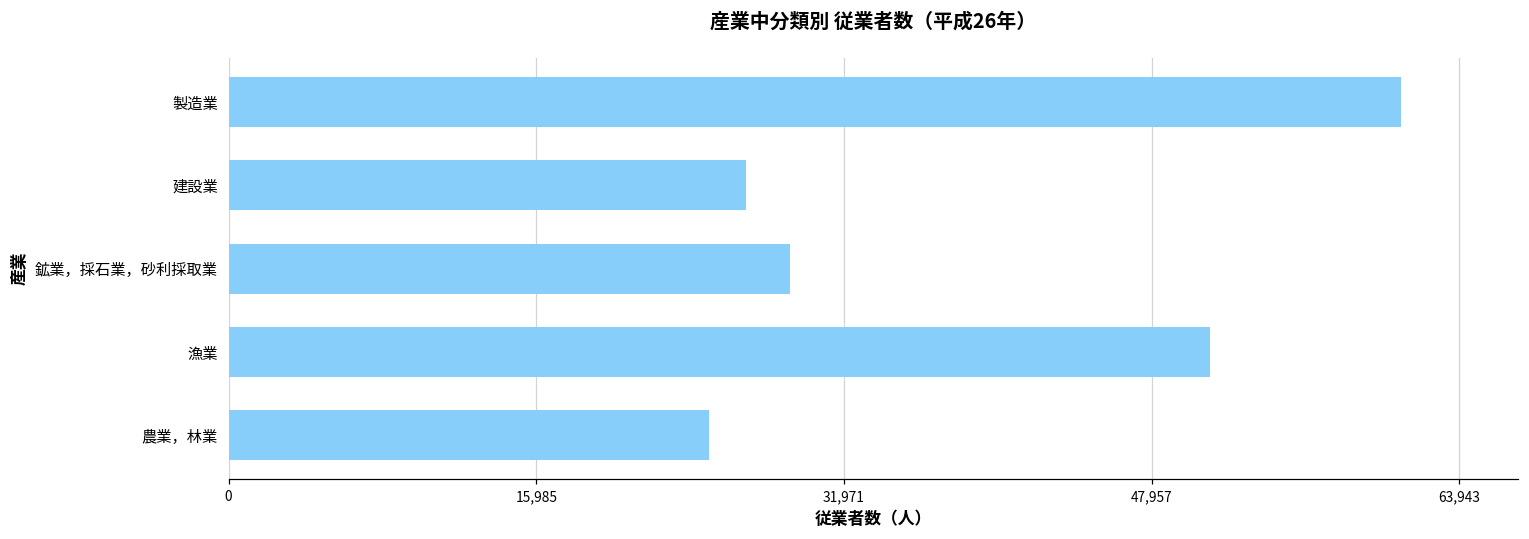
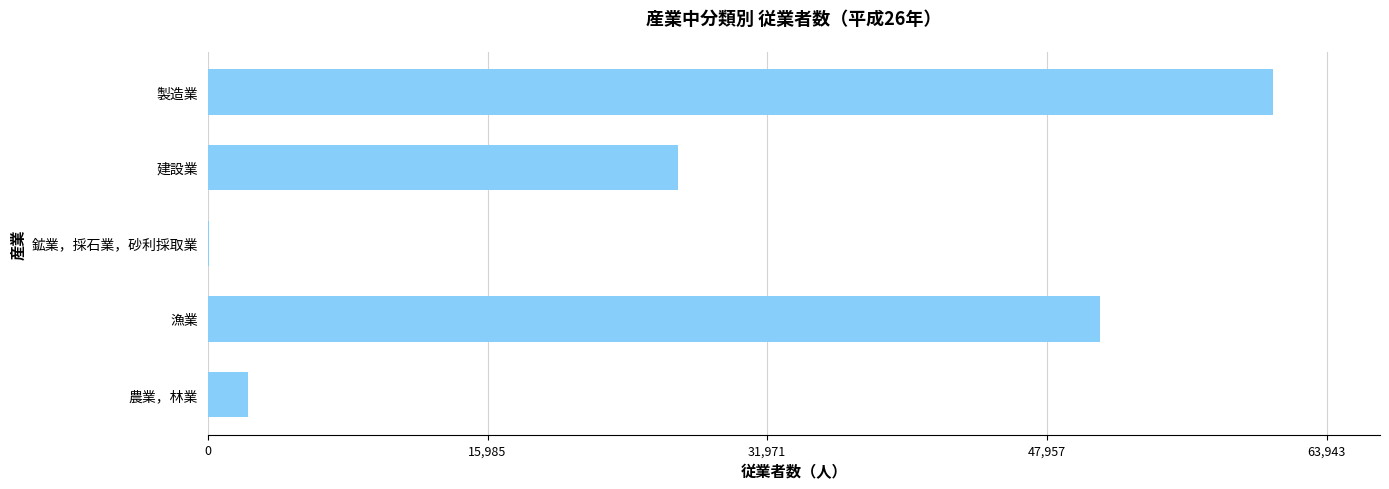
  {
    "製造業": "60,900",
    "建設業": "26,900",
-   "鉱業，採石業，砂利採取業": "29,200",
+   "鉱業，採石業，砂利採取業": "100",
    "漁業": "51,000",
-   "農業，林業": "24,900"
+   "農業，林業": "2,300"
  }
